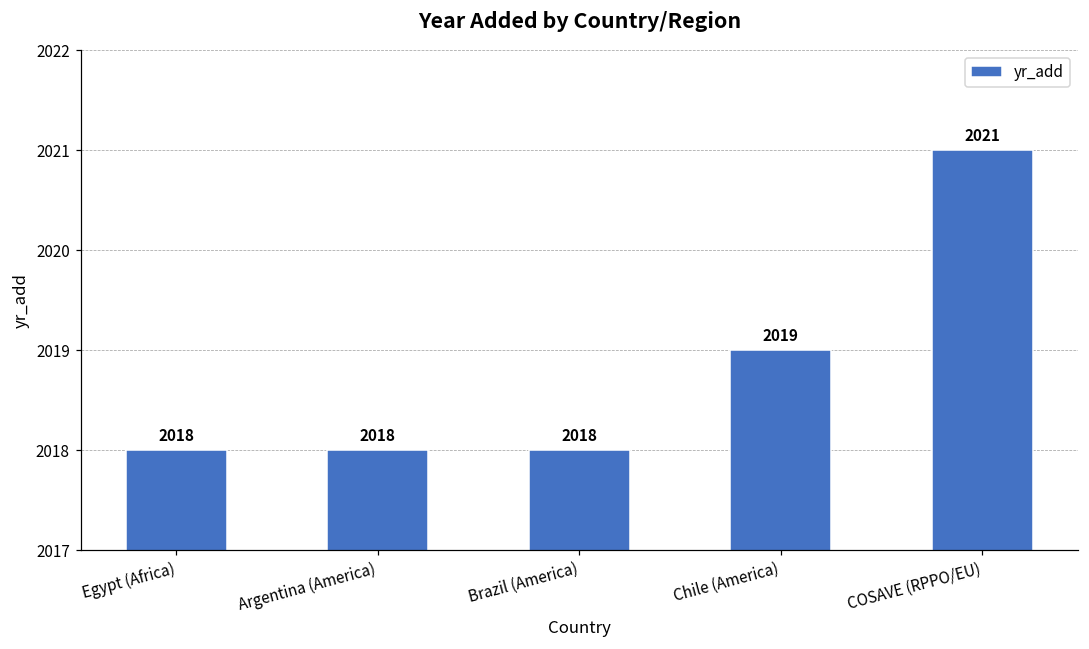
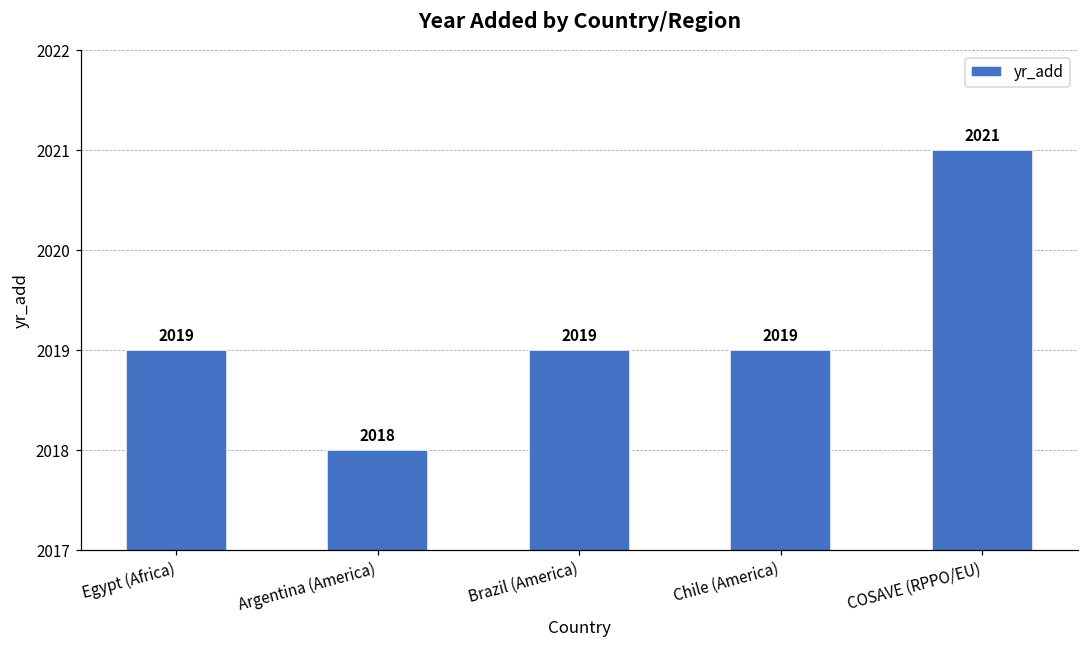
  {
-   "Egypt (Africa)": 2018,
+   "Egypt (Africa)": 2019,
    "Argentina (America)": 2018,
-   "Brazil (America)": 2018,
+   "Brazil (America)": 2019,
    "Chile (America)": 2019,
    "COSAVE (RPPO/EU)": 2021
  }
